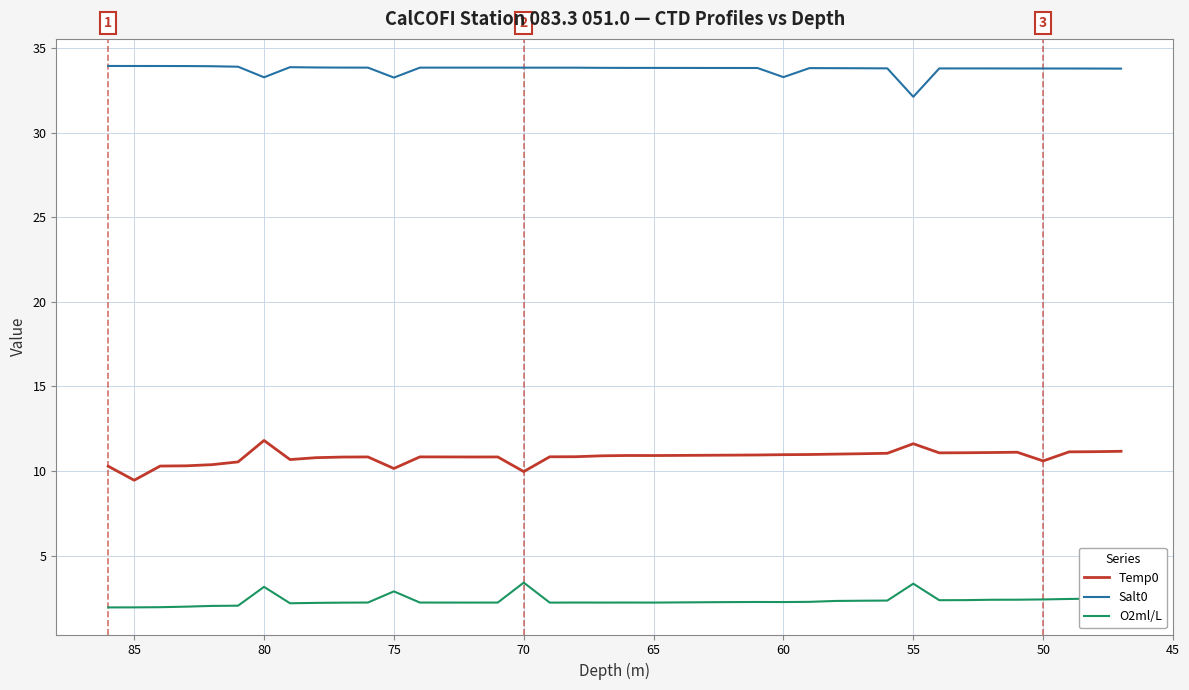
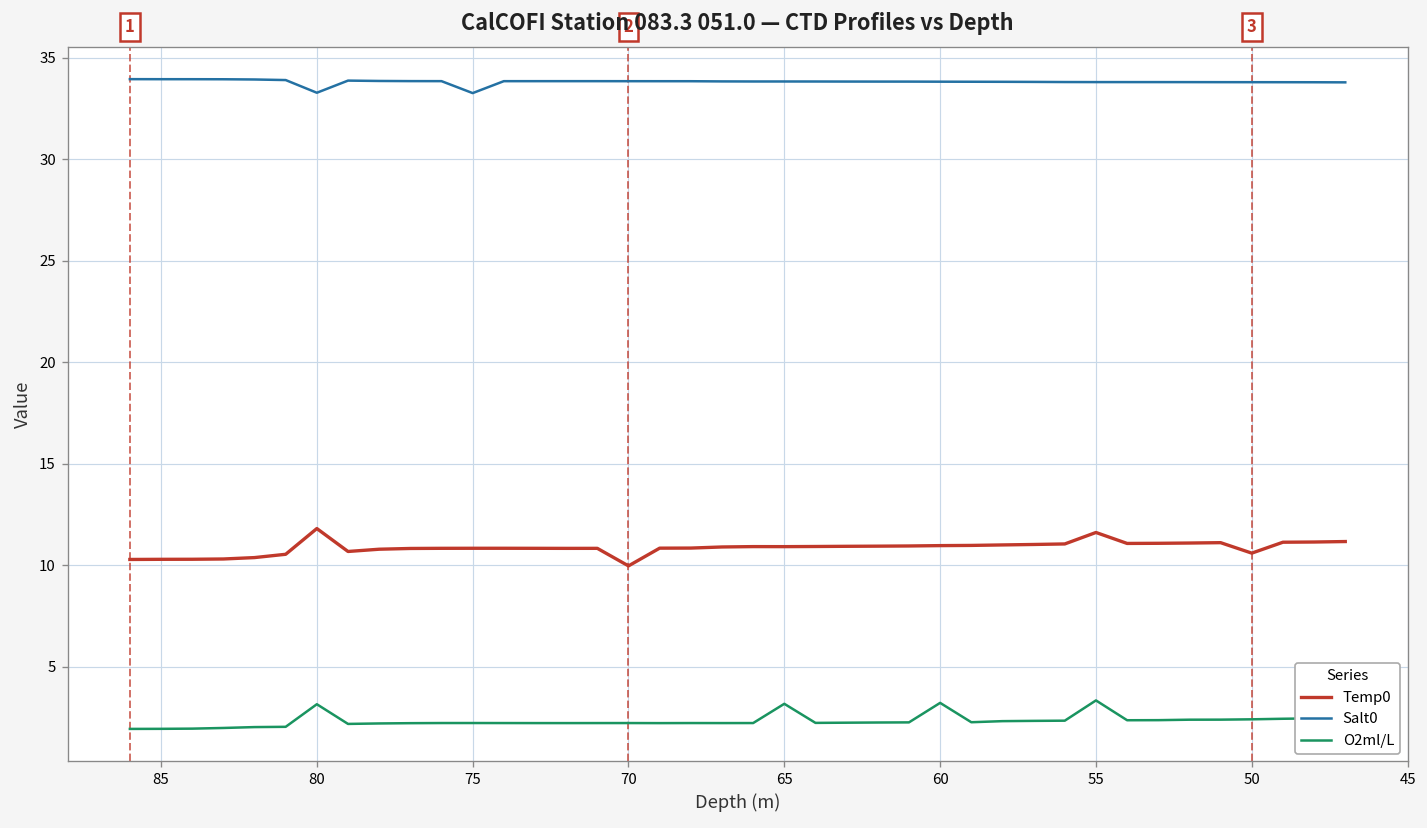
  {
    "Temp0": {
-     "85": 9.5,
+     "85": 10.3,
      "80": 11.8,
-     "75": 10.2,
+     "75": 10.8,
      "70": 10.0,
      "65": 10.9,
      "60": 11.0,
      "55": 11.6,
      "50": 10.6
    },
    "Salt0": {
      "85": 33.9,
      "80": 33.3,
      "75": 33.3,
      "70": 33.8,
      "65": 33.8,
-     "60": 33.3,
-     "55": 32.1,
+     "60": 33.8,
+     "55": 33.8,
      "50": 33.8
    },
    "O2ml/L": {
      "85": 1.9,
      "80": 3.2,
-     "75": 2.9,
-     "70": 3.4,
-     "65": 2.2,
-     "60": 2.3,
+     "75": 2.2,
+     "70": 2.2,
+     "65": 3.2,
+     "60": 3.2,
      "55": 3.3,
      "50": 2.4
    }
  }
